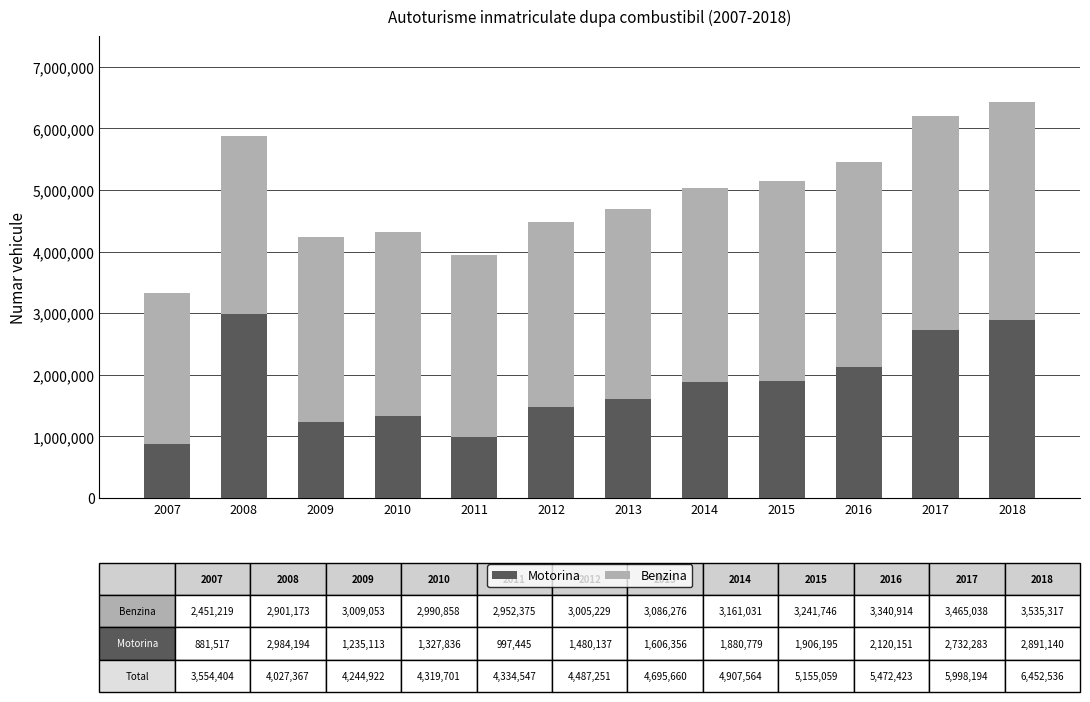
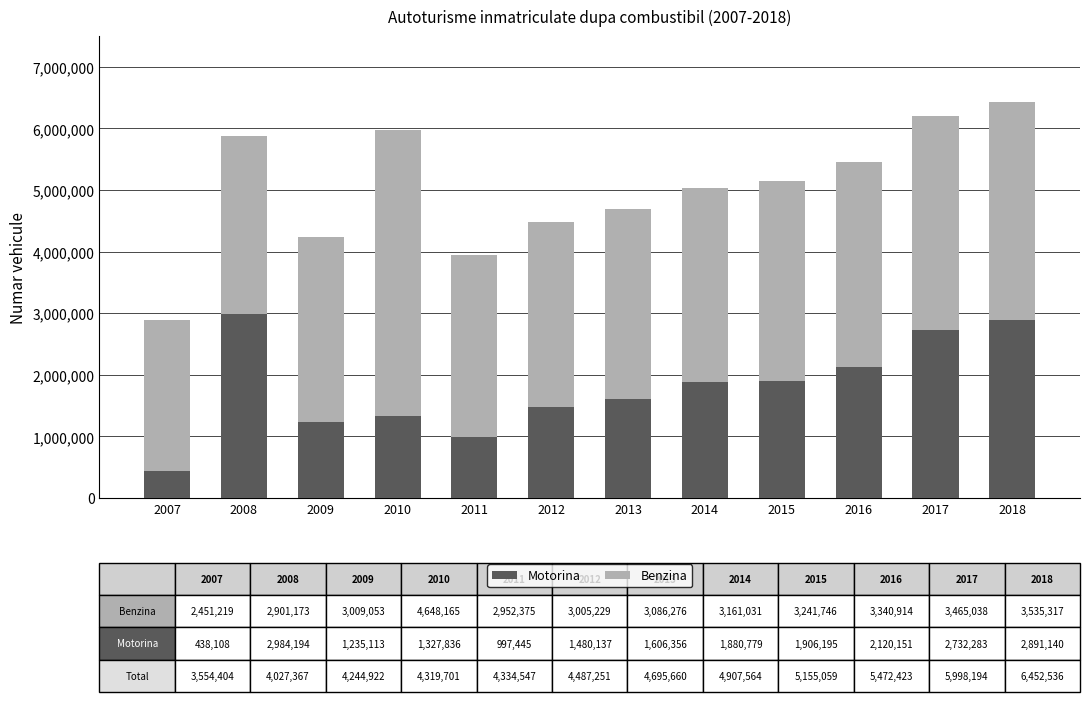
  {
    "Motorina": {
-     "2007": "881,517"
+     "2007": "438,108"
    },
    "Benzina": {
-     "2010": "2,990,858"
+     "2010": "4,648,165"
    }
  }
